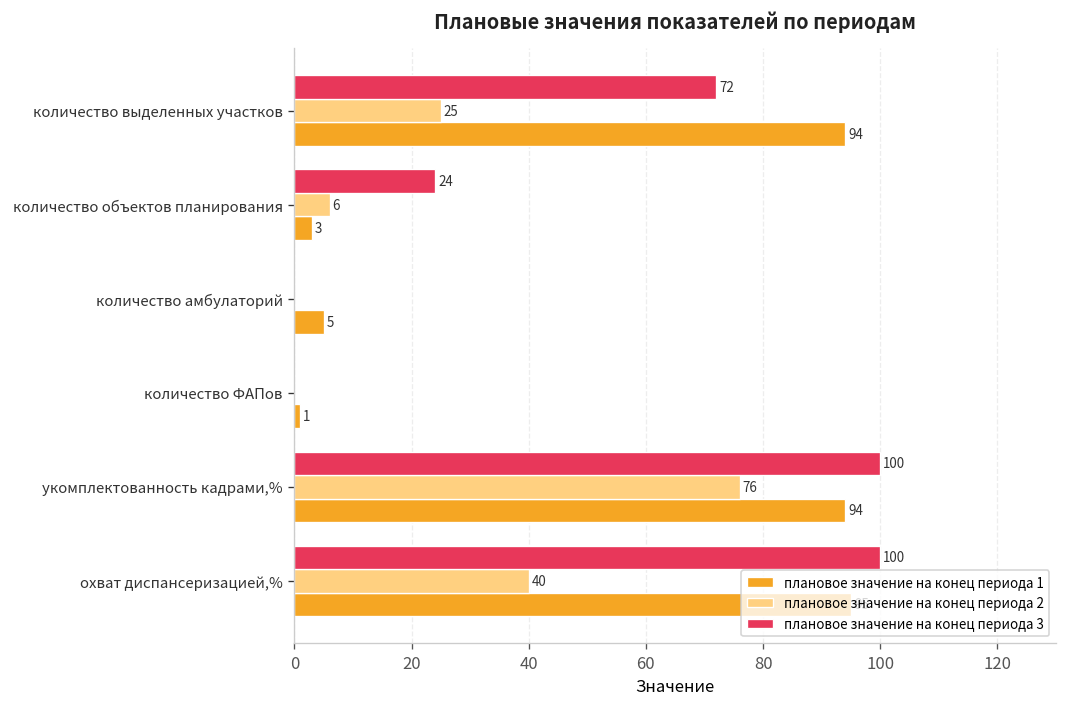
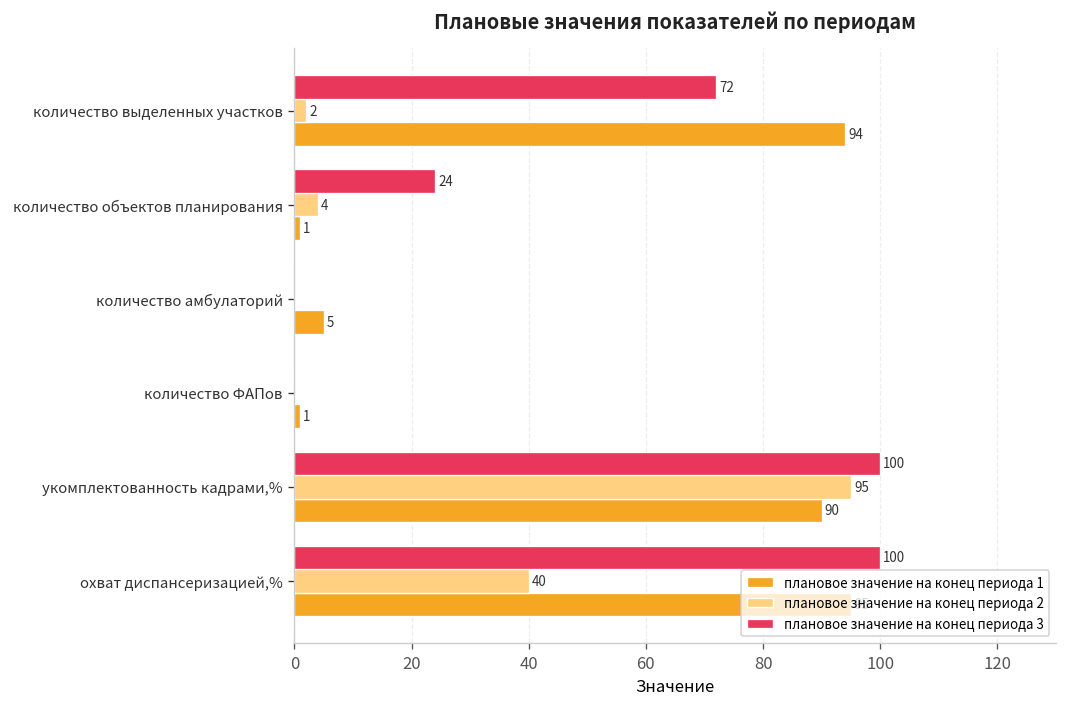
  {
    "плановое значение на конец периода 1": {
      "количество выделенных участков": 94,
-     "количество объектов планирования": 3,
+     "количество объектов планирования": 1,
      "количество амбулаторий": 5,
      "количество ФАПов": 1,
-     "укомплектованность кадрами,%": 94
+     "укомплектованность кадрами,%": 90
    },
    "плановое значение на конец периода 2": {
-     "количество выделенных участков": 25,
-     "количество объектов планирования": 6,
-     "укомплектованность кадрами,%": 76,
+     "количество выделенных участков": 2,
+     "количество объектов планирования": 4,
+     "укомплектованность кадрами,%": 95,
      "охват диспансеризацией,%": 40
    },
    "плановое значение на конец периода 3": {
      "количество выделенных участков": 72,
      "количество объектов планирования": 24,
      "укомплектованность кадрами,%": 100,
      "охват диспансеризацией,%": 100
    }
  }
